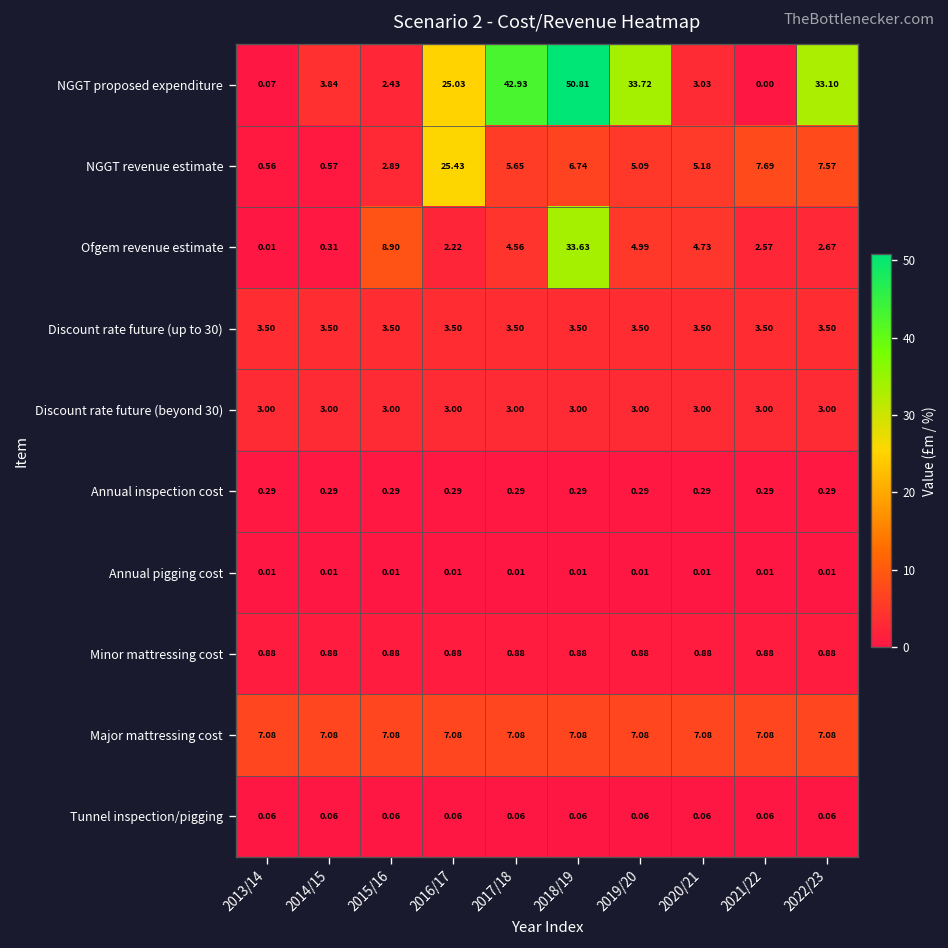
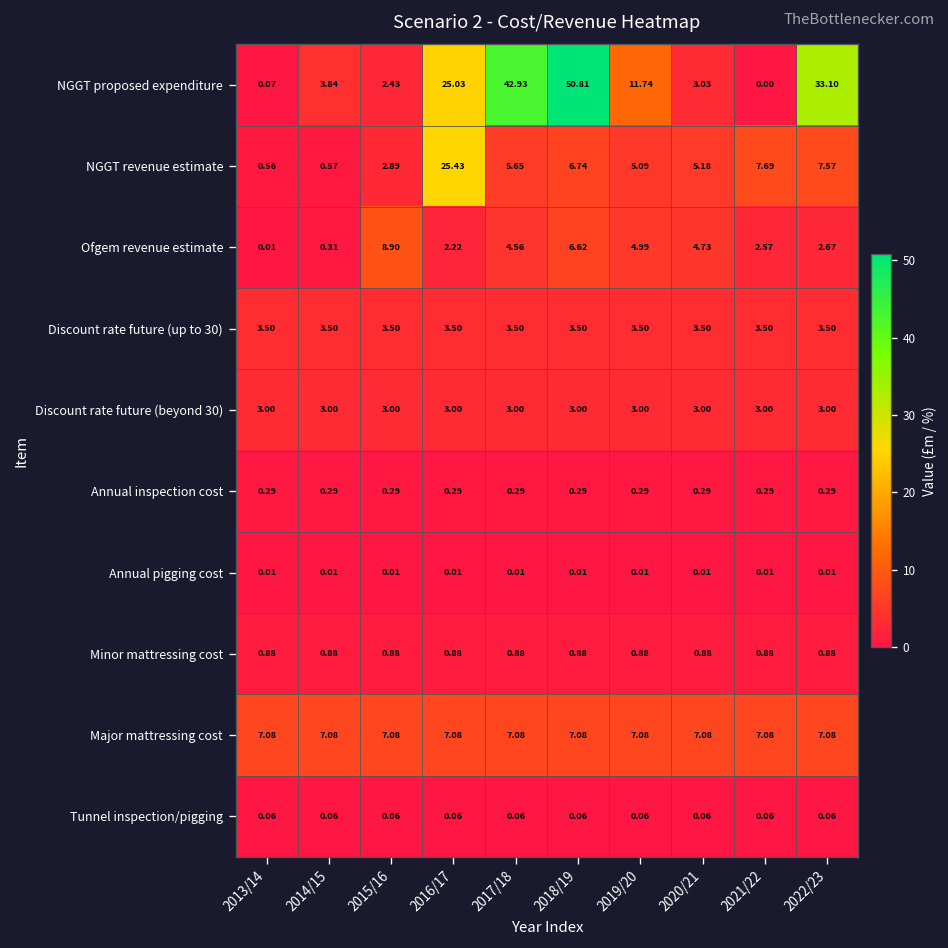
  {
    "NGGT proposed expenditure": {
      "2013/14": 0.07,
      "2014/15": 3.84,
      "2015/16": 2.43,
      "2016/17": 25.03,
      "2017/18": 42.93,
      "2018/19": 50.81,
-     "2019/20": 33.72,
+     "2019/20": 11.74,
      "2020/21": 3.03,
      "2021/22": 0.00,
      "2022/23": 33.10
    },
    "NGGT revenue estimate": {
      "2013/14": 0.56,
      "2014/15": 0.57,
      "2015/16": 2.89,
      "2016/17": 25.43,
      "2017/18": 5.65,
      "2018/19": 6.74,
      "2019/20": 5.09,
      "2020/21": 5.18,
      "2021/22": 7.69,
      "2022/23": 7.57
    },
    "Ofgem revenue estimate": {
      "2013/14": 0.01,
      "2014/15": 0.31,
      "2015/16": 8.90,
      "2016/17": 2.22,
      "2017/18": 4.56,
-     "2018/19": 33.63,
+     "2018/19": 6.62,
      "2019/20": 4.99,
      "2020/21": 4.73,
      "2021/22": 2.57,
      "2022/23": 2.67
    },
    "Discount rate future (up to 30)": {
      "2013/14": 3.50,
      "2014/15": 3.50,
      "2015/16": 3.50,
      "2016/17": 3.50,
      "2017/18": 3.50,
      "2018/19": 3.50,
      "2019/20": 3.50,
      "2020/21": 3.50,
      "2021/22": 3.50,
      "2022/23": 3.50
    },
    "Discount rate future (beyond 30)": {
      "2013/14": 3.00,
      "2014/15": 3.00,
      "2015/16": 3.00,
      "2016/17": 3.00,
      "2017/18": 3.00,
      "2018/19": 3.00,
      "2019/20": 3.00,
      "2020/21": 3.00,
      "2021/22": 3.00,
      "2022/23": 3.00
    },
    "Annual inspection cost": {
      "2013/14": 0.29,
      "2014/15": 0.29,
      "2015/16": 0.29,
      "2016/17": 0.29,
      "2017/18": 0.29,
      "2018/19": 0.29,
      "2019/20": 0.29,
      "2020/21": 0.29,
      "2021/22": 0.29,
      "2022/23": 0.29
    },
    "Annual pigging cost": {
      "2013/14": 0.01,
      "2014/15": 0.01,
      "2015/16": 0.01,
      "2016/17": 0.01,
      "2017/18": 0.01,
      "2018/19": 0.01,
      "2019/20": 0.01,
      "2020/21": 0.01,
      "2021/22": 0.01,
      "2022/23": 0.01
    },
    "Minor mattressing cost": {
      "2013/14": 0.88,
      "2014/15": 0.88,
      "2015/16": 0.88,
      "2016/17": 0.88,
      "2017/18": 0.88,
      "2018/19": 0.88,
      "2019/20": 0.88,
      "2020/21": 0.88,
      "2021/22": 0.88,
      "2022/23": 0.88
    },
    "Major mattressing cost": {
      "2013/14": 7.08,
      "2014/15": 7.08,
      "2015/16": 7.08,
      "2016/17": 7.08,
      "2017/18": 7.08,
      "2018/19": 7.08,
      "2019/20": 7.08,
      "2020/21": 7.08,
      "2021/22": 7.08,
      "2022/23": 7.08
    },
    "Tunnel inspection/pigging": {
      "2013/14": 0.06,
      "2014/15": 0.06,
      "2015/16": 0.06,
      "2016/17": 0.06,
      "2017/18": 0.06,
      "2018/19": 0.06,
      "2019/20": 0.06,
      "2020/21": 0.06,
      "2021/22": 0.06,
      "2022/23": 0.06
    }
  }
